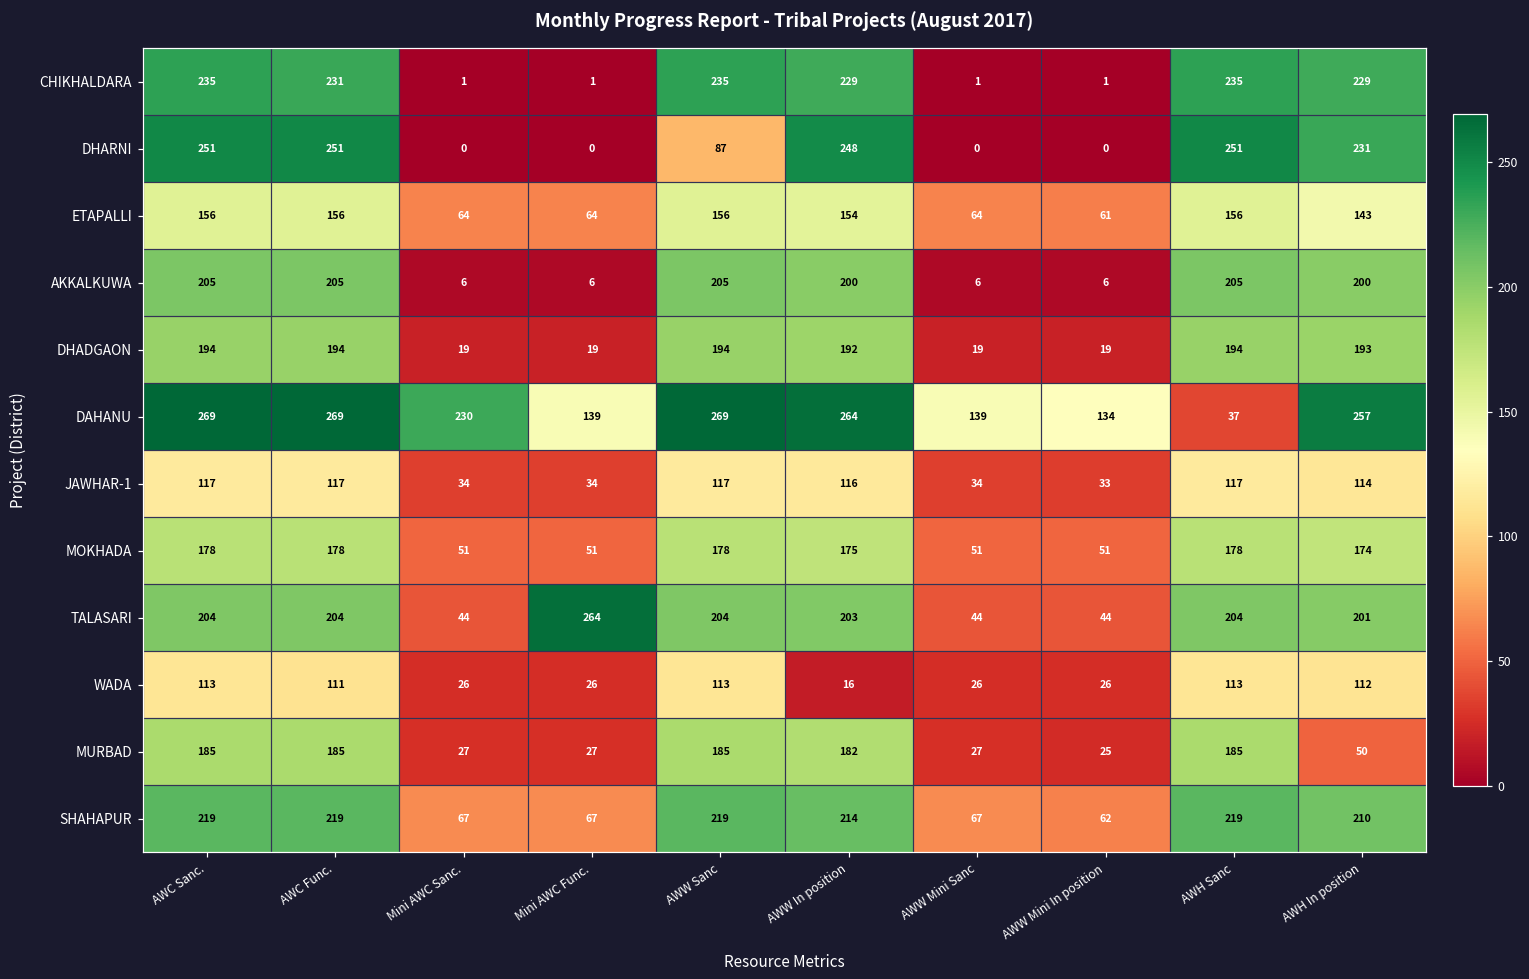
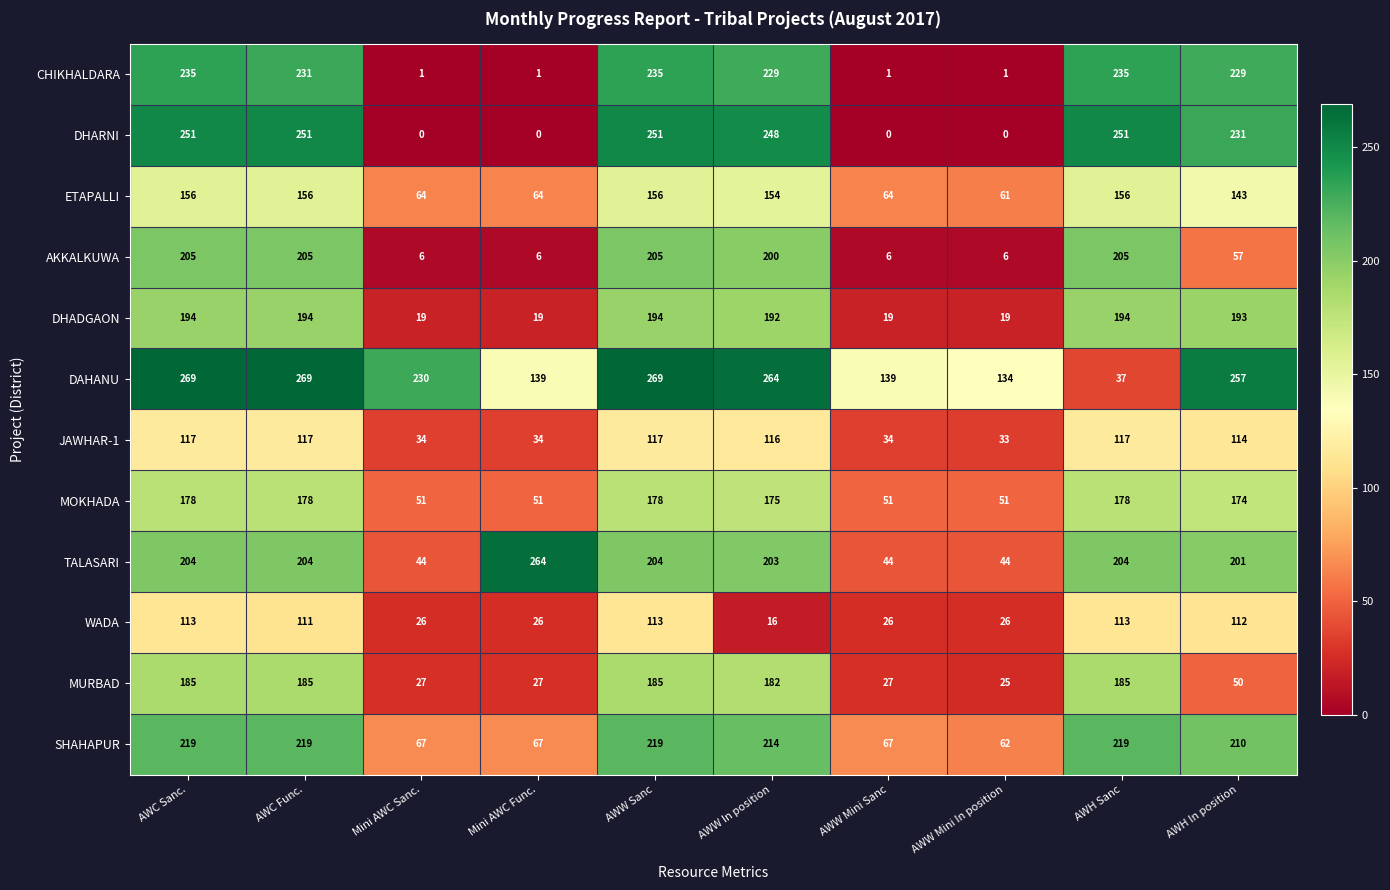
  {
    "CHIKHALDARA": {
      "AWC Sanc.": 235,
      "AWC Func.": 231,
      "Mini AWC Sanc.": 1,
      "Mini AWC Func.": 1,
      "AWW Sanc": 235,
      "AWW In position": 229,
      "AWW Mini Sanc": 1,
      "AWW Mini In position": 1,
      "AWH Sanc": 235,
      "AWH In position": 229
    },
    "DHARNI": {
      "AWC Sanc.": 251,
      "AWC Func.": 251,
      "Mini AWC Sanc.": 0,
      "Mini AWC Func.": 0,
-     "AWW Sanc": 87,
+     "AWW Sanc": 251,
      "AWW In position": 248,
      "AWW Mini Sanc": 0,
      "AWW Mini In position": 0,
      "AWH Sanc": 251,
      "AWH In position": 231
    },
    "ETAPALLI": {
      "AWC Sanc.": 156,
      "AWC Func.": 156,
      "Mini AWC Sanc.": 64,
      "Mini AWC Func.": 64,
      "AWW Sanc": 156,
      "AWW In position": 154,
      "AWW Mini Sanc": 64,
      "AWW Mini In position": 61,
      "AWH Sanc": 156,
      "AWH In position": 143
    },
    "AKKALKUWA": {
      "AWC Sanc.": 205,
      "AWC Func.": 205,
      "Mini AWC Sanc.": 6,
      "Mini AWC Func.": 6,
      "AWW Sanc": 205,
      "AWW In position": 200,
      "AWW Mini Sanc": 6,
      "AWW Mini In position": 6,
      "AWH Sanc": 205,
-     "AWH In position": 200
+     "AWH In position": 57
    },
    "DHADGAON": {
      "AWC Sanc.": 194,
      "AWC Func.": 194,
      "Mini AWC Sanc.": 19,
      "Mini AWC Func.": 19,
      "AWW Sanc": 194,
      "AWW In position": 192,
      "AWW Mini Sanc": 19,
      "AWW Mini In position": 19,
      "AWH Sanc": 194,
      "AWH In position": 193
    },
    "DAHANU": {
      "AWC Sanc.": 269,
      "AWC Func.": 269,
      "Mini AWC Sanc.": 230,
      "Mini AWC Func.": 139,
      "AWW Sanc": 269,
      "AWW In position": 264,
      "AWW Mini Sanc": 139,
      "AWW Mini In position": 134,
      "AWH Sanc": 37,
      "AWH In position": 257
    },
    "JAWHAR-1": {
      "AWC Sanc.": 117,
      "AWC Func.": 117,
      "Mini AWC Sanc.": 34,
      "Mini AWC Func.": 34,
      "AWW Sanc": 117,
      "AWW In position": 116,
      "AWW Mini Sanc": 34,
      "AWW Mini In position": 33,
      "AWH Sanc": 117,
      "AWH In position": 114
    },
    "MOKHADA": {
      "AWC Sanc.": 178,
      "AWC Func.": 178,
      "Mini AWC Sanc.": 51,
      "Mini AWC Func.": 51,
      "AWW Sanc": 178,
      "AWW In position": 175,
      "AWW Mini Sanc": 51,
      "AWW Mini In position": 51,
      "AWH Sanc": 178,
      "AWH In position": 174
    },
    "TALASARI": {
      "AWC Sanc.": 204,
      "AWC Func.": 204,
      "Mini AWC Sanc.": 44,
      "Mini AWC Func.": 264,
      "AWW Sanc": 204,
      "AWW In position": 203,
      "AWW Mini Sanc": 44,
      "AWW Mini In position": 44,
      "AWH Sanc": 204,
      "AWH In position": 201
    },
    "WADA": {
      "AWC Sanc.": 113,
      "AWC Func.": 111,
      "Mini AWC Sanc.": 26,
      "Mini AWC Func.": 26,
      "AWW Sanc": 113,
      "AWW In position": 16,
      "AWW Mini Sanc": 26,
      "AWW Mini In position": 26,
      "AWH Sanc": 113,
      "AWH In position": 112
    },
    "MURBAD": {
      "AWC Sanc.": 185,
      "AWC Func.": 185,
      "Mini AWC Sanc.": 27,
      "Mini AWC Func.": 27,
      "AWW Sanc": 185,
      "AWW In position": 182,
      "AWW Mini Sanc": 27,
      "AWW Mini In position": 25,
      "AWH Sanc": 185,
      "AWH In position": 50
    },
    "SHAHAPUR": {
      "AWC Sanc.": 219,
      "AWC Func.": 219,
      "Mini AWC Sanc.": 67,
      "Mini AWC Func.": 67,
      "AWW Sanc": 219,
      "AWW In position": 214,
      "AWW Mini Sanc": 67,
      "AWW Mini In position": 62,
      "AWH Sanc": 219,
      "AWH In position": 210
    }
  }
